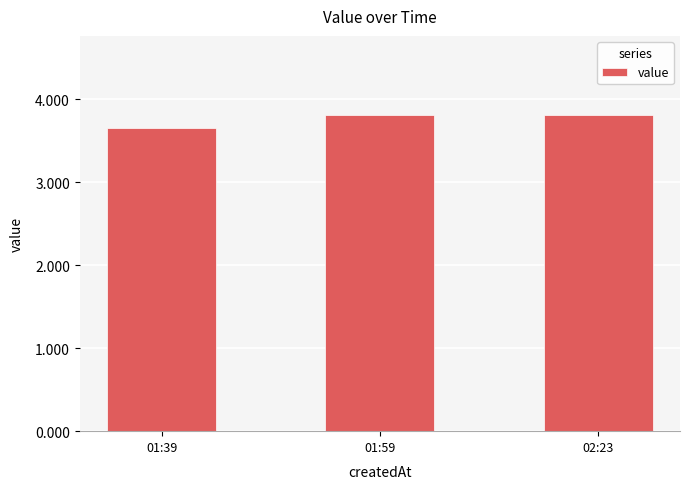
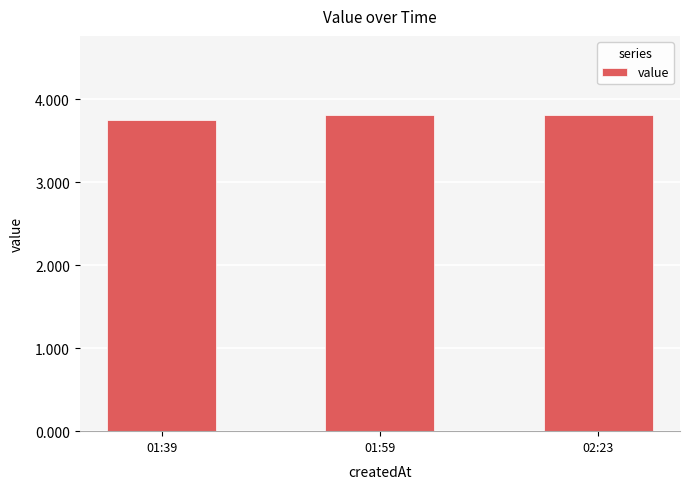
  {
-   "01:39": 3.65,
+   "01:39": 3.75,
    "01:59": 3.8,
    "02:23": 3.8
  }
